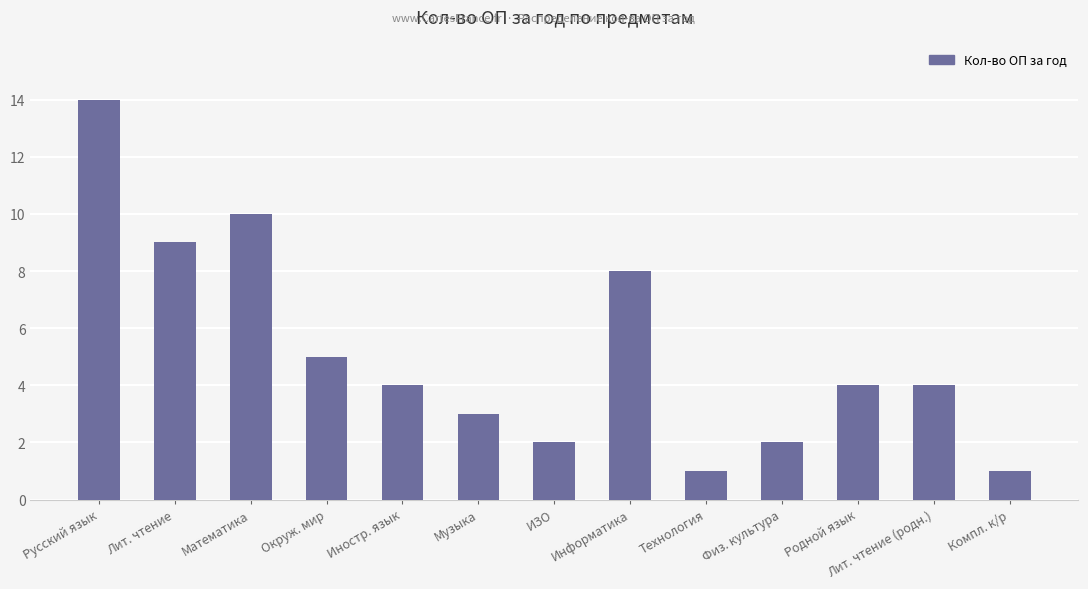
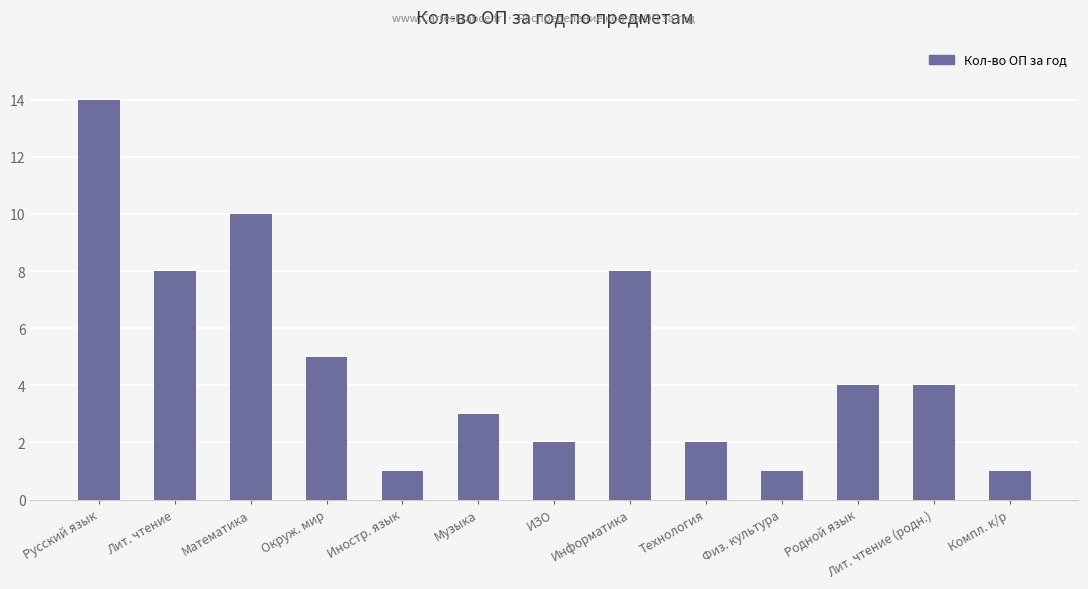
  {
    "Русский язык": 14,
-   "Лит. чтение": 9,
+   "Лит. чтение": 8,
    "Математика": 10,
    "Окруж. мир": 5,
-   "Иностр. язык": 4,
+   "Иностр. язык": 1,
    "Музыка": 3,
    "ИЗО": 2,
    "Информатика": 8,
-   "Технология": 1,
-   "Физ. культура": 2,
+   "Технология": 2,
+   "Физ. культура": 1,
    "Родной язык": 4,
    "Лит. чтение (родн.)": 4,
    "Компл. к/р": 1
  }
